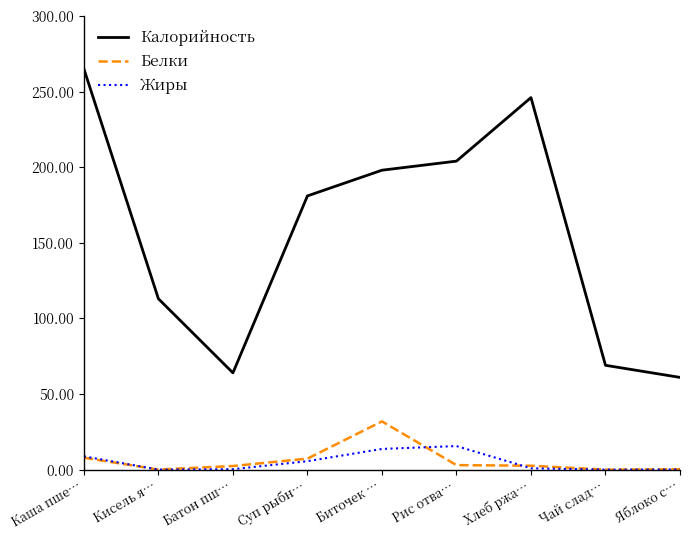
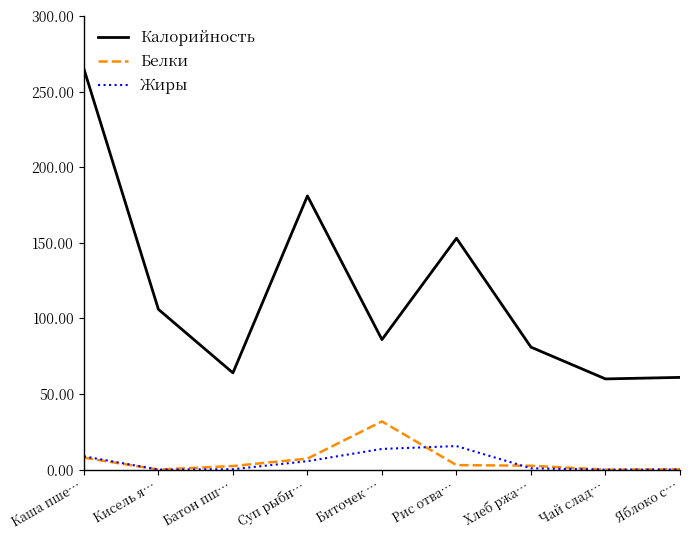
  {
    "Калорийность": {
      "Каша пше…": 265,
-     "Кисель я…": 113,
+     "Кисель я…": 106,
      "Батон пш…": 64,
      "Суп рыбн…": 181,
-     "Биточек …": 198,
-     "Рис отва…": 204,
-     "Хлеб ржа…": 246,
-     "Чай слад…": 69,
+     "Биточек …": 86,
+     "Рис отва…": 153,
+     "Хлеб ржа…": 81,
+     "Чай слад…": 60,
      "Яблоко с…": 61
    },
    "Белки": {
      "Батон пш…": 2,
      "Суп рыбн…": 7,
      "Биточек …": 32,
      "Рис отва…": 3,
      "Хлеб ржа…": 3
    },
    "Жиры": {
      "Батон пш…": 0,
      "Суп рыбн…": 6,
      "Биточек …": 14,
      "Рис отва…": 16,
      "Хлеб ржа…": 1
    }
  }
